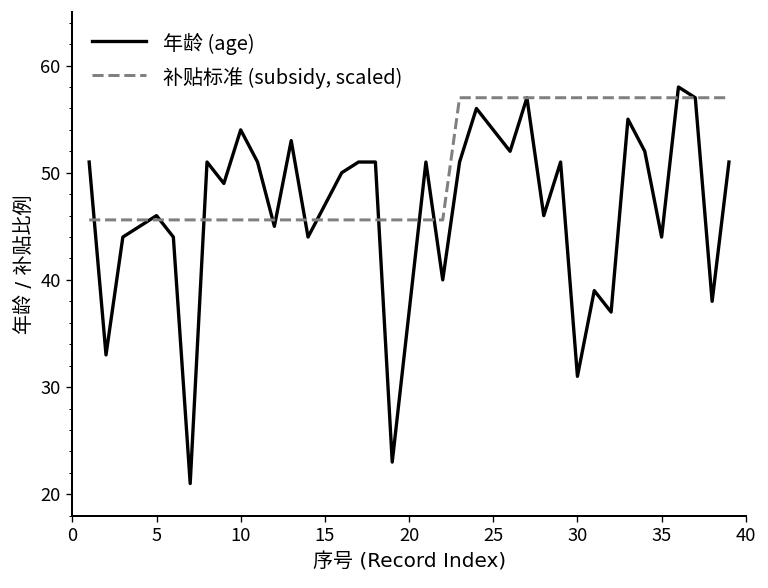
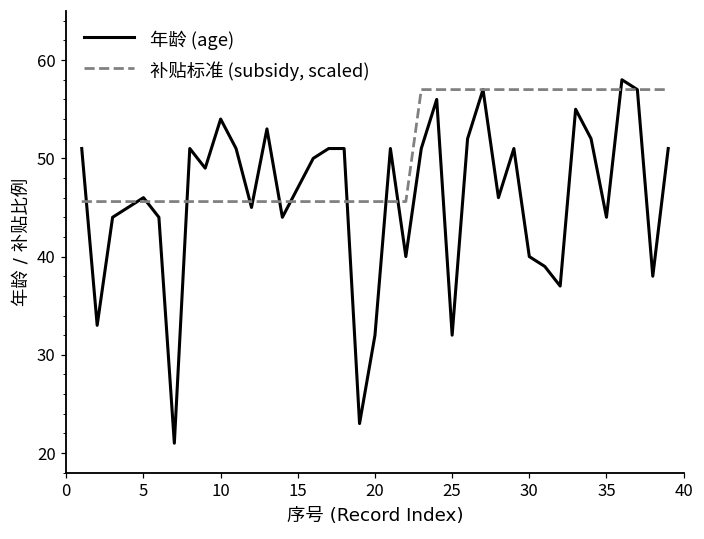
  {
    "年龄 (age)": {
      "5": 46,
      "10": 54,
      "15": 47,
-     "20": 37,
-     "25": 54,
-     "30": 31,
+     "20": 32,
+     "25": 32,
+     "30": 40,
      "35": 44
    },
    "补贴标准 (subsidy, scaled)": {
      "5": 46,
      "10": 46,
      "15": 46,
      "20": 46,
      "25": 57,
      "30": 57,
      "35": 57
    }
  }
